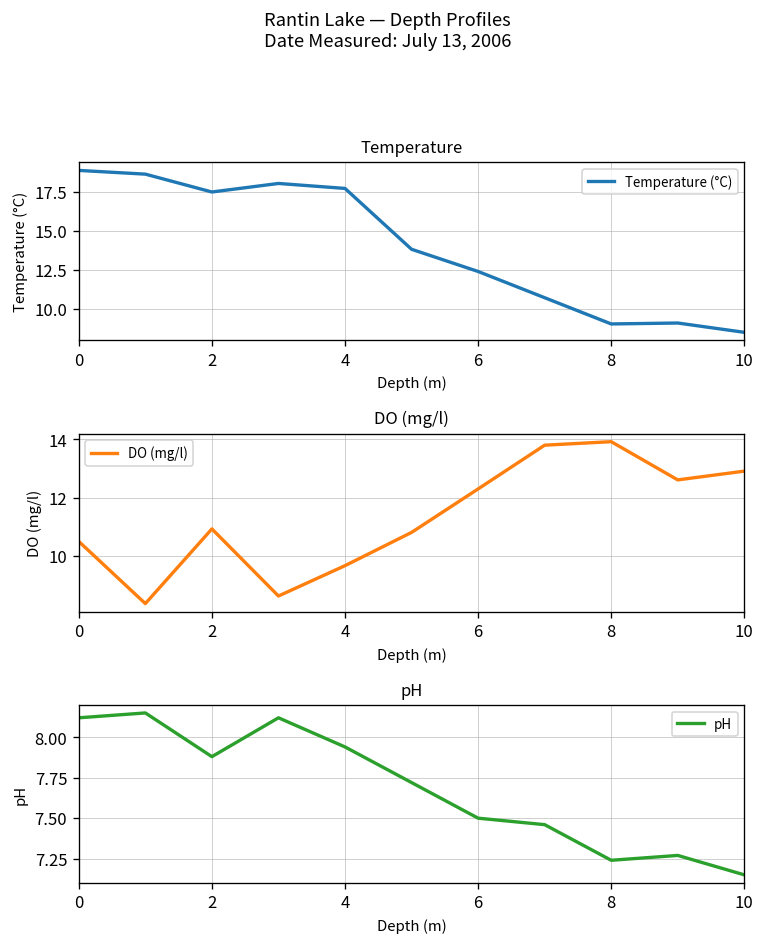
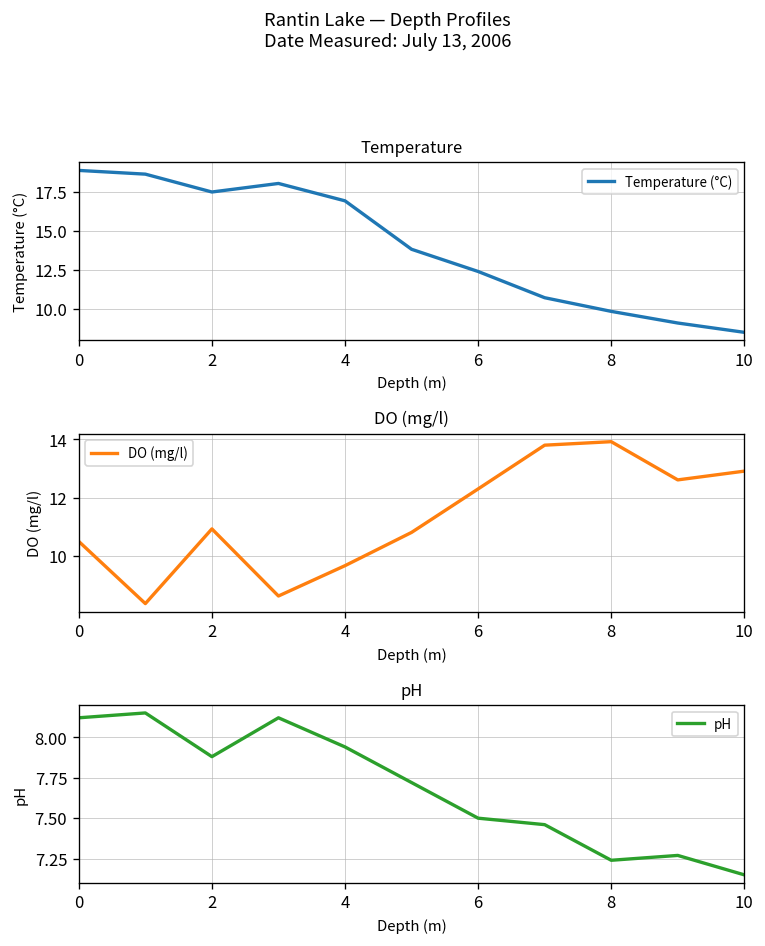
  {
    "Temperature": {
      "0": 18.9,
      "2": 17.5,
-     "4": 17.7,
+     "4": 16.9,
      "6": 12.4,
-     "8": 9.0,
+     "8": 9.8,
      "10": 8.5
    },
    "DO (mg/l)": {
      "0": 10.5,
      "2": 10.9,
      "4": 9.7,
      "6": 12.3,
      "8": 13.9,
      "10": 12.9
    },
    "pH": {
      "0": 8.12,
      "2": 7.88,
      "4": 7.94,
      "6": 7.50,
      "8": 7.24,
      "10": 7.15
    }
  }
